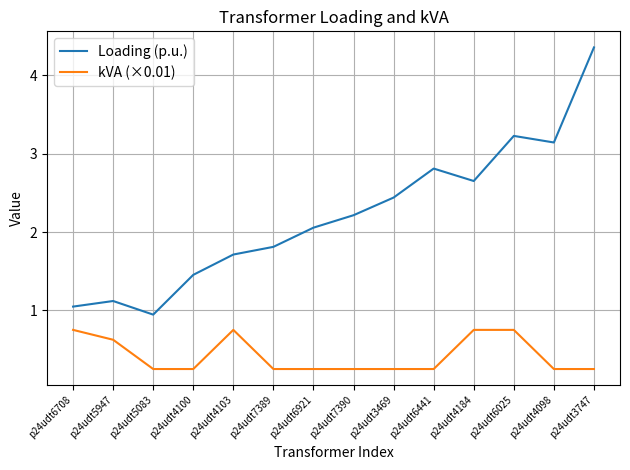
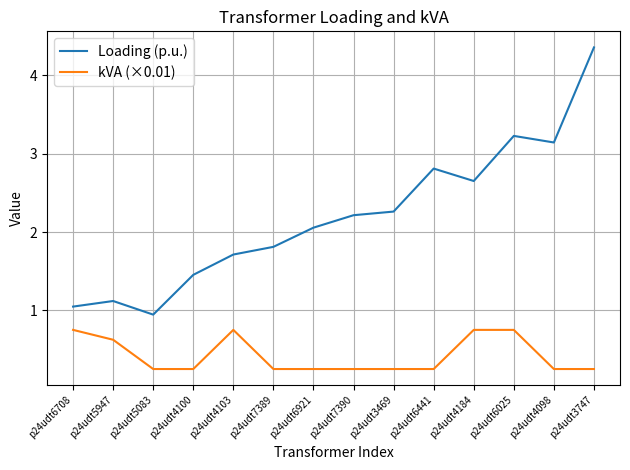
  {
    "Loading (p.u.)": {
      "p24udt6708": 1.0,
      "p24udt5947": 1.1,
      "p24udt5083": 0.9,
      "p24udt4100": 1.5,
      "p24udt4103": 1.7,
      "p24udt7389": 1.8,
      "p24udt6921": 2.1,
      "p24udt7390": 2.2,
-     "p24udt3469": 2.4,
+     "p24udt3469": 2.3,
      "p24udt6441": 2.8,
      "p24udt4184": 2.7,
      "p24udt6025": 3.2,
      "p24udt4098": 3.1,
      "p24udt3747": 4.4
    },
    "kVA (×0.01)": {
      "p24udt6708": 0.8,
      "p24udt5947": 0.6,
      "p24udt5083": 0.3,
      "p24udt4100": 0.3,
      "p24udt4103": 0.8,
      "p24udt7389": 0.3,
      "p24udt6921": 0.3,
      "p24udt7390": 0.3,
      "p24udt3469": 0.3,
      "p24udt6441": 0.3,
      "p24udt4184": 0.8,
      "p24udt6025": 0.8,
      "p24udt4098": 0.3,
      "p24udt3747": 0.3
    }
  }
